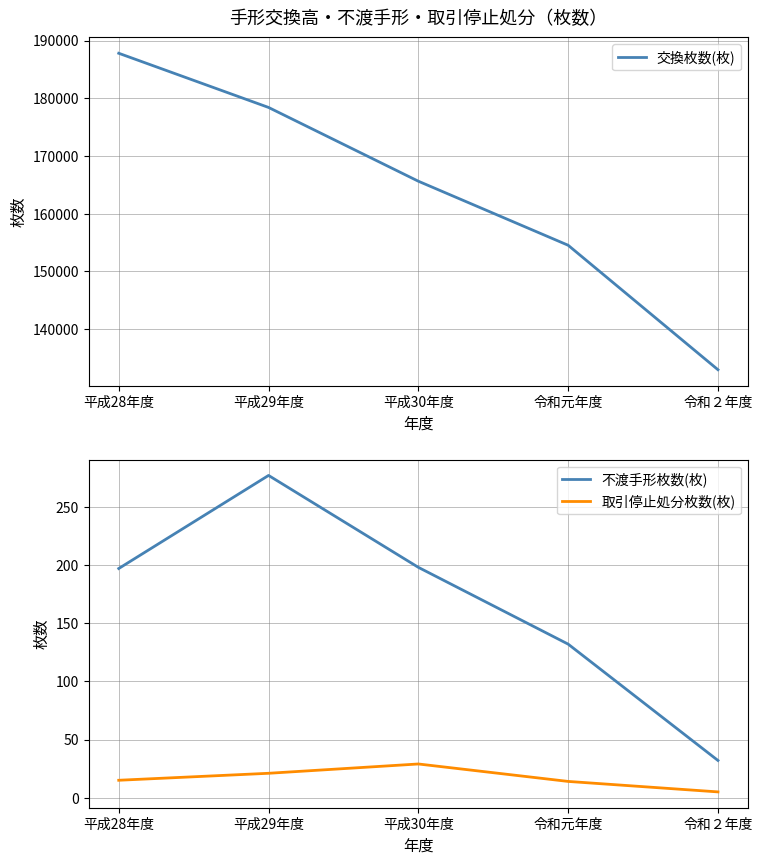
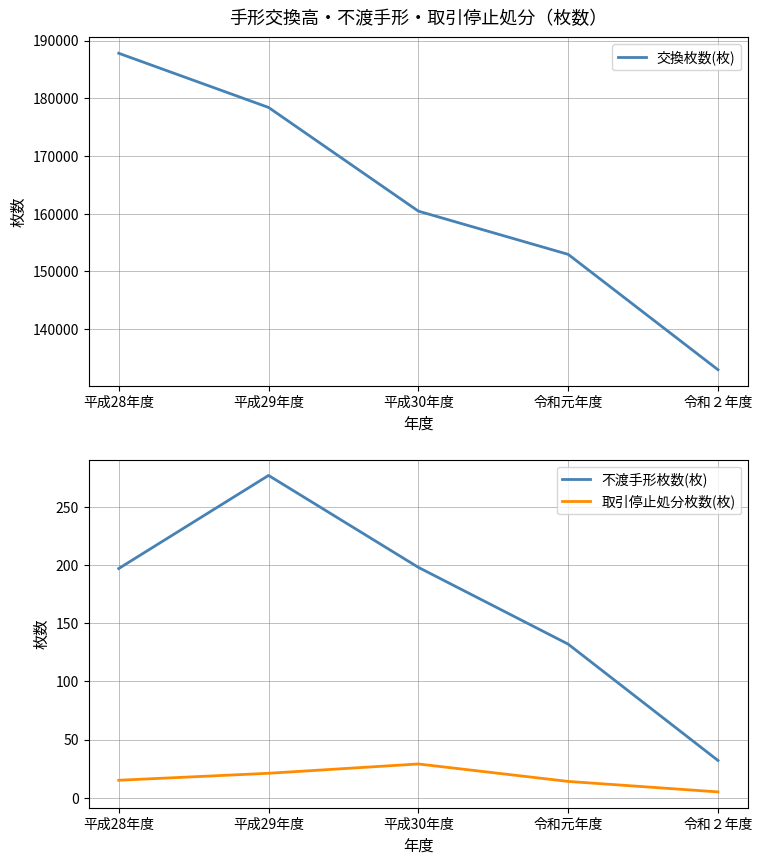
  {
    "手形交換高・不渡手形・取引停止処分（枚数）": {
      "平成28年度": 188000,
      "平成29年度": 178000,
-     "平成30年度": 166000,
-     "令和元年度": 155000,
+     "平成30年度": 160000,
+     "令和元年度": 153000,
      "令和２年度": 133000
    }
  }
